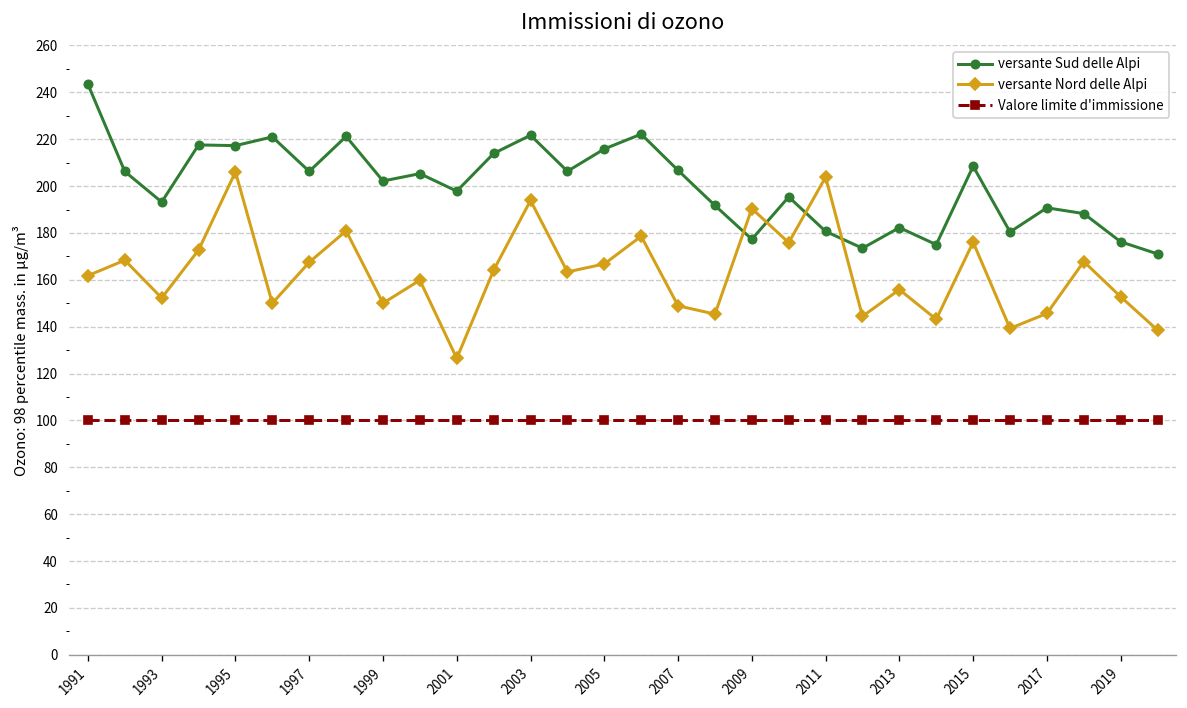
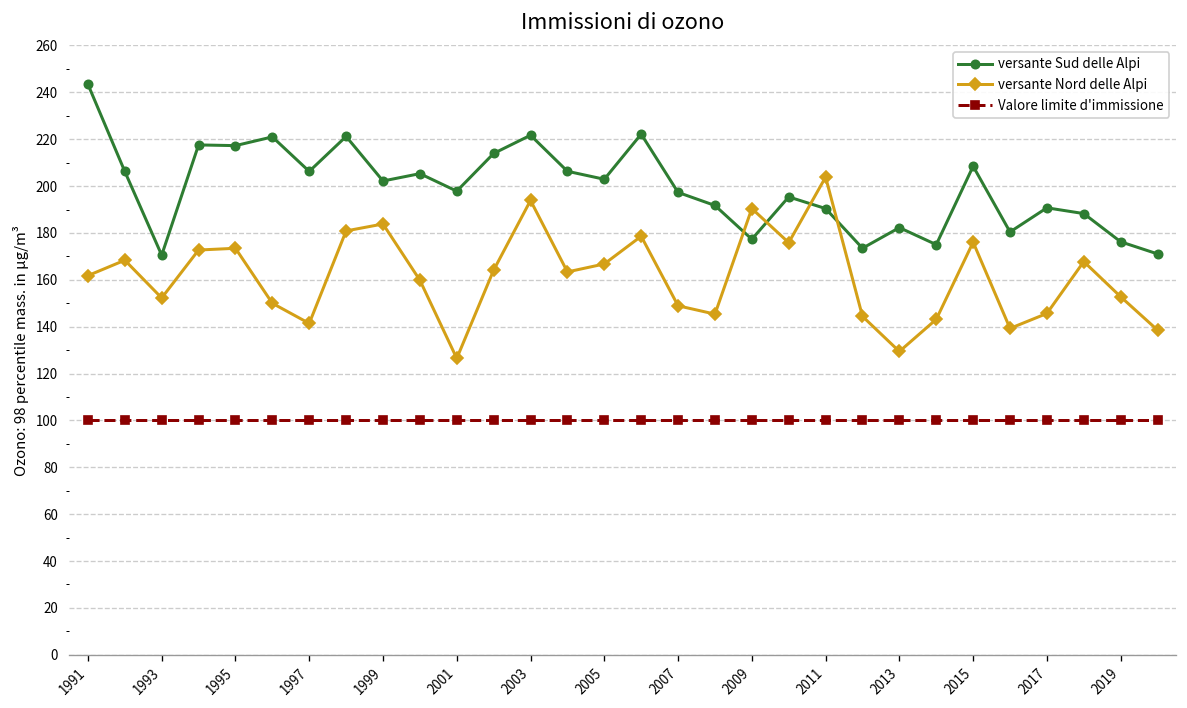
  {
    "versante Sud delle Alpi": {
      "1991": 243,
-     "1993": 193,
+     "1993": 171,
      "1995": 217,
      "1997": 206,
      "1999": 202,
      "2001": 198,
      "2003": 222,
-     "2005": 216,
-     "2007": 207,
+     "2005": 203,
+     "2007": 197,
      "2009": 177,
-     "2011": 181,
+     "2011": 190,
      "2013": 182,
      "2015": 208,
      "2017": 191,
      "2019": 176
    },
    "versante Nord delle Alpi": {
      "1991": 162,
      "1993": 152,
-     "1995": 206,
-     "1997": 168,
-     "1999": 150,
+     "1995": 173,
+     "1997": 141,
+     "1999": 184,
      "2001": 126,
      "2003": 194,
      "2005": 167,
      "2007": 149,
      "2009": 190,
      "2011": 204,
-     "2013": 156,
+     "2013": 129,
      "2015": 176,
      "2017": 146,
      "2019": 153
    },
    "Valore limite d'immissione": {
      "1991": 100,
      "1993": 100,
      "1995": 100,
      "1997": 100,
      "1999": 100,
      "2001": 100,
      "2003": 100,
      "2005": 100,
      "2007": 100,
      "2009": 100,
      "2011": 100,
      "2013": 100,
      "2015": 100,
      "2017": 100,
      "2019": 100
    }
  }
